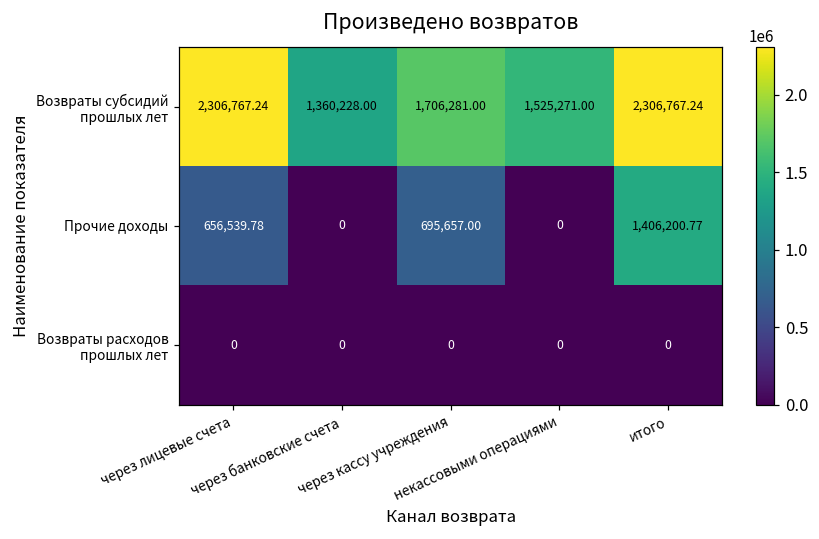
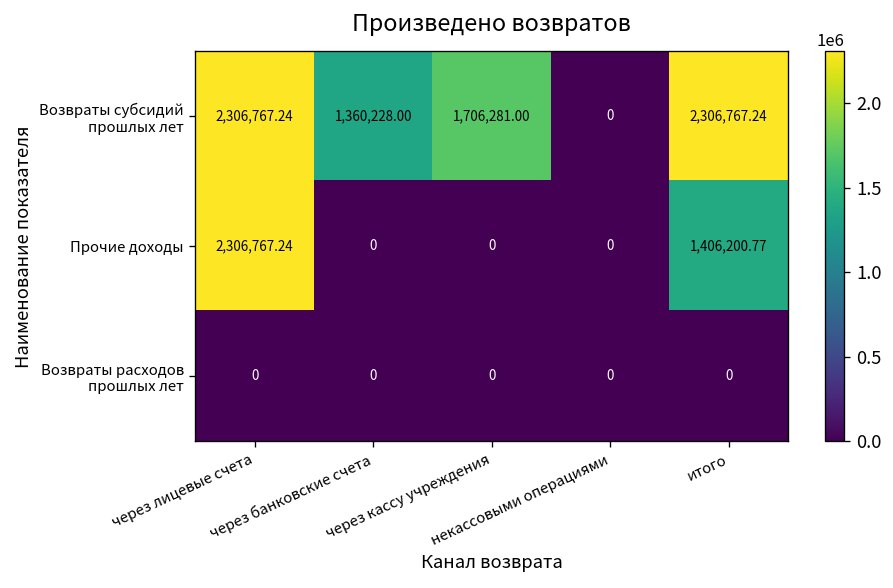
  {
    "Возвраты субсидий прошлых лет": {
      "через лицевые счета": "2,306,767.24",
      "через банковские счета": "1,360,228.00",
      "через кассу учреждения": "1,706,281.00",
-     "некассовыми операциями": "1,525,271.00",
+     "некассовыми операциями": "0",
      "итого": "2,306,767.24"
    },
    "Прочие доходы": {
-     "через лицевые счета": "656,539.78",
+     "через лицевые счета": "2,306,767.24",
      "через банковские счета": "0",
-     "через кассу учреждения": "695,657.00",
+     "через кассу учреждения": "0",
      "некассовыми операциями": "0",
      "итого": "1,406,200.77"
    },
    "Возвраты расходов прошлых лет": {
      "через лицевые счета": "0",
      "через банковские счета": "0",
      "через кассу учреждения": "0",
      "некассовыми операциями": "0",
      "итого": "0"
    }
  }
